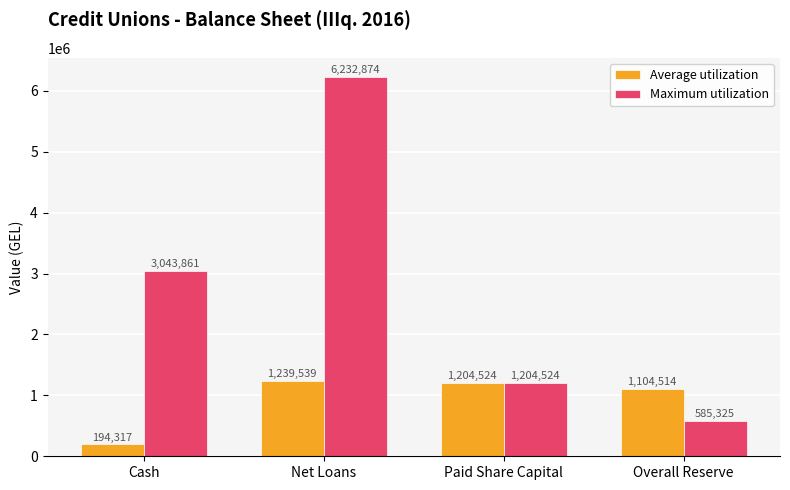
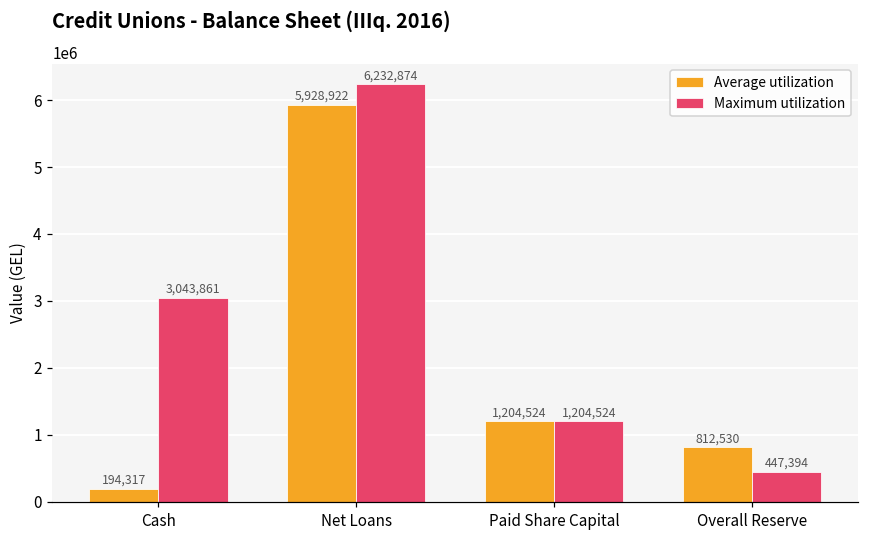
  {
    "Average utilization": {
      "Cash": "194,317",
-     "Net Loans": "1,239,539",
+     "Net Loans": "5,928,922",
      "Paid Share Capital": "1,204,524",
-     "Overall Reserve": "1,104,514"
+     "Overall Reserve": "812,530"
    },
    "Maximum utilization": {
      "Cash": "3,043,861",
      "Net Loans": "6,232,874",
      "Paid Share Capital": "1,204,524",
-     "Overall Reserve": "585,325"
+     "Overall Reserve": "447,394"
    }
  }
